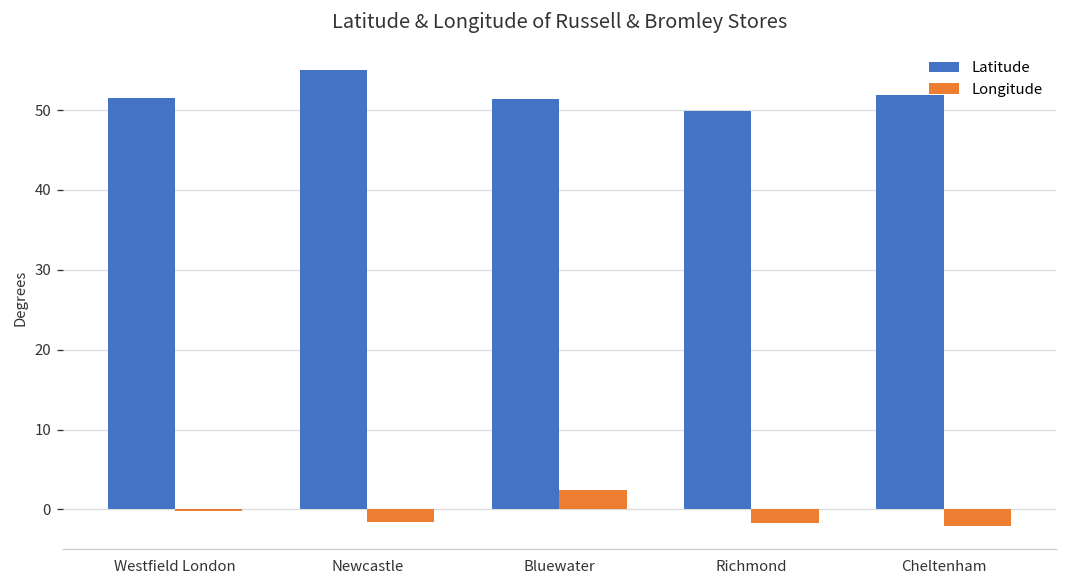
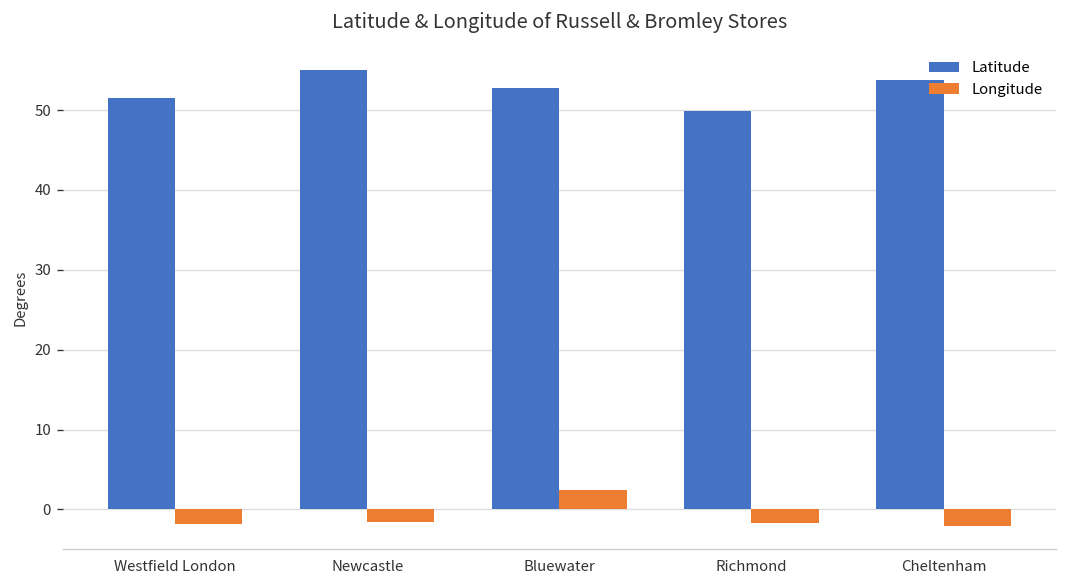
  {
    "Latitude": {
      "Westfield London": 52,
      "Newcastle": 55,
-     "Bluewater": 51,
+     "Bluewater": 53,
      "Richmond": 50,
-     "Cheltenham": 52
+     "Cheltenham": 54
    },
    "Longitude": {
-     "Westfield London": 0,
+     "Westfield London": -2,
      "Newcastle": -2,
      "Bluewater": 2,
      "Richmond": -2,
      "Cheltenham": -2
    }
  }
